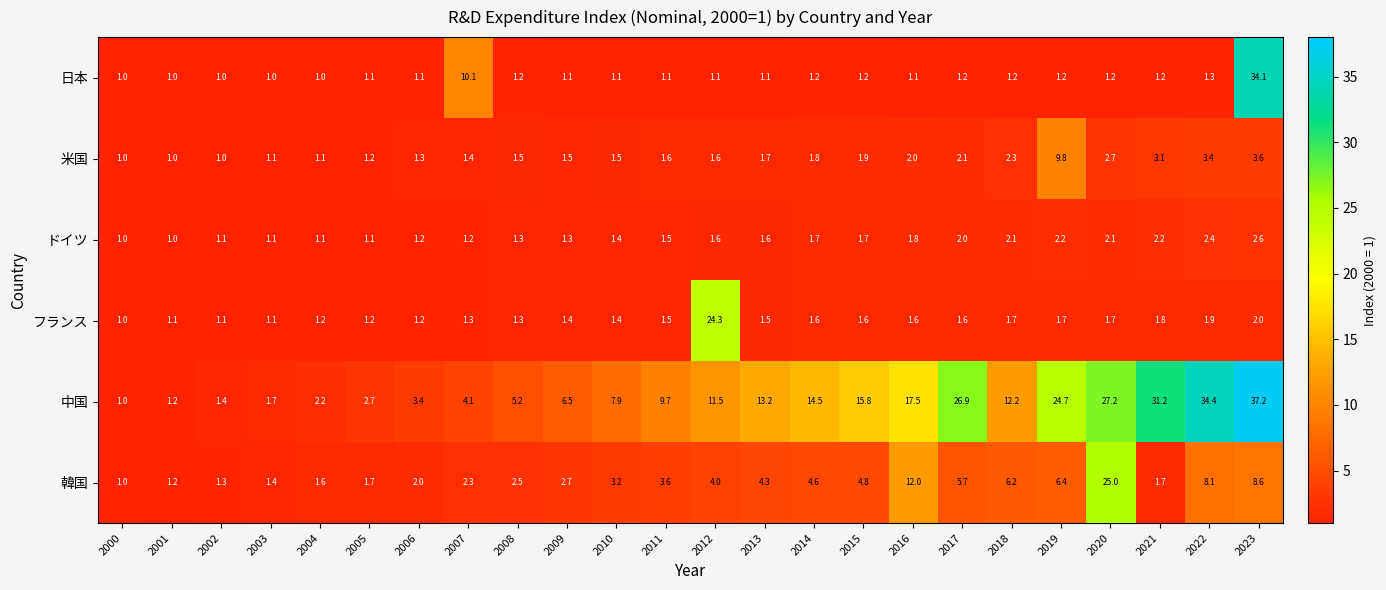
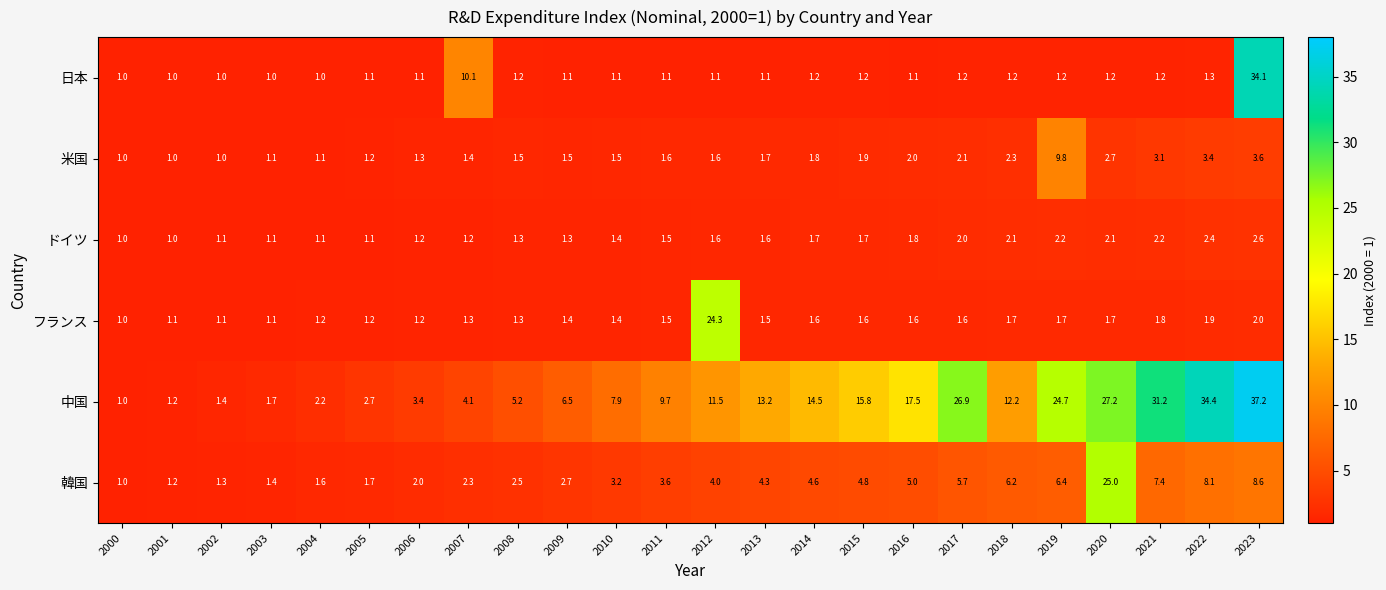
  {
    "日本": {
      "2000": 1.0,
      "2001": 1.0,
      "2002": 1.0,
      "2003": 1.0,
      "2004": 1.0,
      "2005": 1.1,
      "2006": 1.1,
      "2007": 10.1,
      "2008": 1.2,
      "2009": 1.1,
      "2010": 1.1,
      "2011": 1.1,
      "2012": 1.1,
      "2013": 1.1,
      "2014": 1.2,
      "2015": 1.2,
      "2016": 1.1,
      "2017": 1.2,
      "2018": 1.2,
      "2019": 1.2,
      "2020": 1.2,
      "2021": 1.2,
      "2022": 1.3,
      "2023": 34.1
    },
    "米国": {
      "2000": 1.0,
      "2001": 1.0,
      "2002": 1.0,
      "2003": 1.1,
      "2004": 1.1,
      "2005": 1.2,
      "2006": 1.3,
      "2007": 1.4,
      "2008": 1.5,
      "2009": 1.5,
      "2010": 1.5,
      "2011": 1.6,
      "2012": 1.6,
      "2013": 1.7,
      "2014": 1.8,
      "2015": 1.9,
      "2016": 2.0,
      "2017": 2.1,
      "2018": 2.3,
      "2019": 9.8,
      "2020": 2.7,
      "2021": 3.1,
      "2022": 3.4,
      "2023": 3.6
    },
    "ドイツ": {
      "2000": 1.0,
      "2001": 1.0,
      "2002": 1.1,
      "2003": 1.1,
      "2004": 1.1,
      "2005": 1.1,
      "2006": 1.2,
      "2007": 1.2,
      "2008": 1.3,
      "2009": 1.3,
      "2010": 1.4,
      "2011": 1.5,
      "2012": 1.6,
      "2013": 1.6,
      "2014": 1.7,
      "2015": 1.7,
      "2016": 1.8,
      "2017": 2.0,
      "2018": 2.1,
      "2019": 2.2,
      "2020": 2.1,
      "2021": 2.2,
      "2022": 2.4,
      "2023": 2.6
    },
    "フランス": {
      "2000": 1.0,
      "2001": 1.1,
      "2002": 1.1,
      "2003": 1.1,
      "2004": 1.2,
      "2005": 1.2,
      "2006": 1.2,
      "2007": 1.3,
      "2008": 1.3,
      "2009": 1.4,
      "2010": 1.4,
      "2011": 1.5,
      "2012": 24.3,
      "2013": 1.5,
      "2014": 1.6,
      "2015": 1.6,
      "2016": 1.6,
      "2017": 1.6,
      "2018": 1.7,
      "2019": 1.7,
      "2020": 1.7,
      "2021": 1.8,
      "2022": 1.9,
      "2023": 2.0
    },
    "中国": {
      "2000": 1.0,
      "2001": 1.2,
      "2002": 1.4,
      "2003": 1.7,
      "2004": 2.2,
      "2005": 2.7,
      "2006": 3.4,
      "2007": 4.1,
      "2008": 5.2,
      "2009": 6.5,
      "2010": 7.9,
      "2011": 9.7,
      "2012": 11.5,
      "2013": 13.2,
      "2014": 14.5,
      "2015": 15.8,
      "2016": 17.5,
      "2017": 26.9,
      "2018": 12.2,
      "2019": 24.7,
      "2020": 27.2,
      "2021": 31.2,
      "2022": 34.4,
      "2023": 37.2
    },
    "韓国": {
      "2000": 1.0,
      "2001": 1.2,
      "2002": 1.3,
      "2003": 1.4,
      "2004": 1.6,
      "2005": 1.7,
      "2006": 2.0,
      "2007": 2.3,
      "2008": 2.5,
      "2009": 2.7,
      "2010": 3.2,
      "2011": 3.6,
      "2012": 4.0,
      "2013": 4.3,
      "2014": 4.6,
      "2015": 4.8,
-     "2016": 12.0,
+     "2016": 5.0,
      "2017": 5.7,
      "2018": 6.2,
      "2019": 6.4,
      "2020": 25.0,
-     "2021": 1.7,
+     "2021": 7.4,
      "2022": 8.1,
      "2023": 8.6
    }
  }
